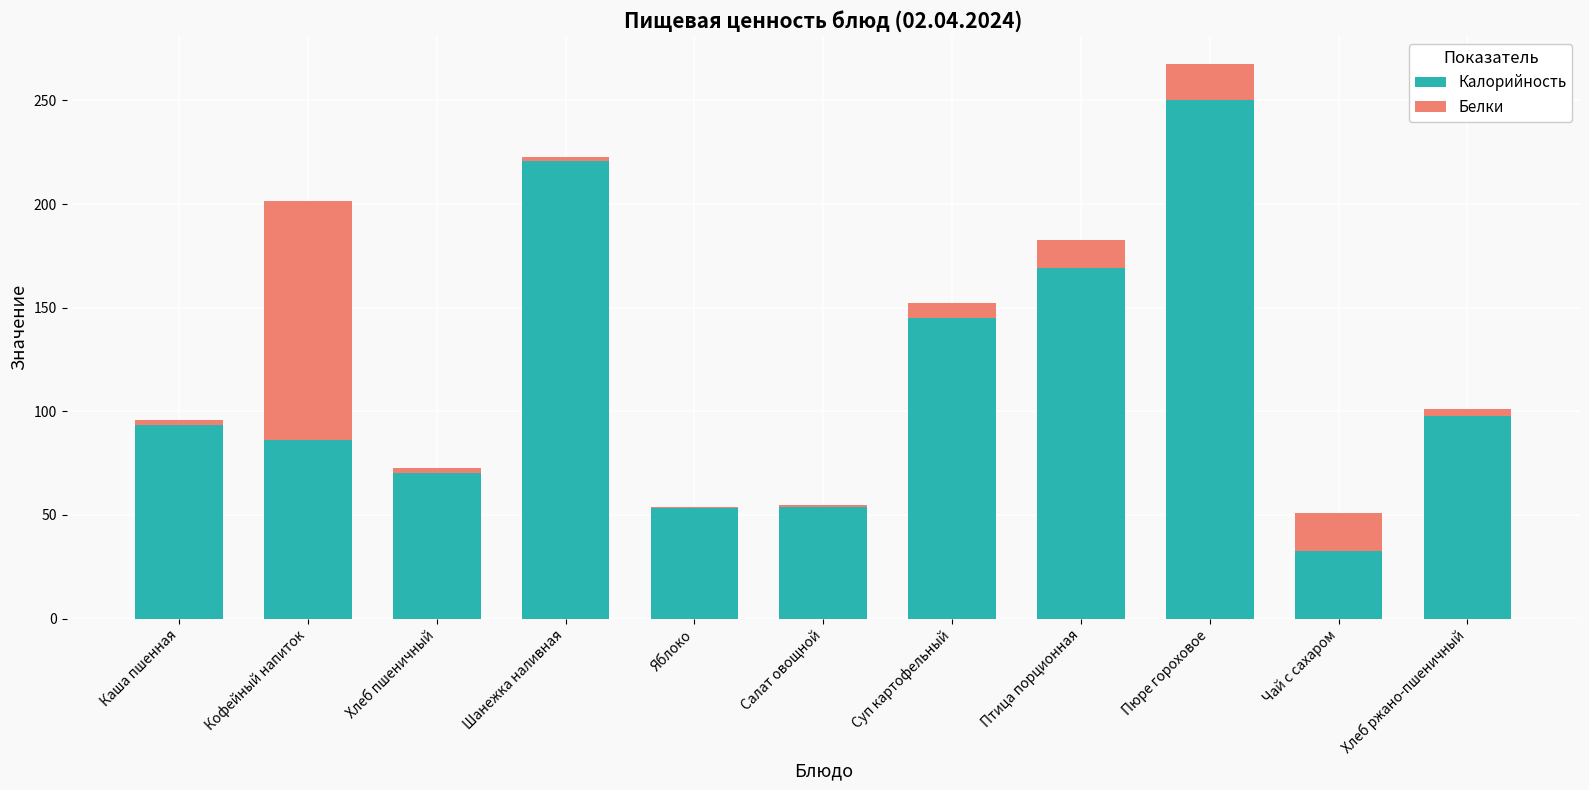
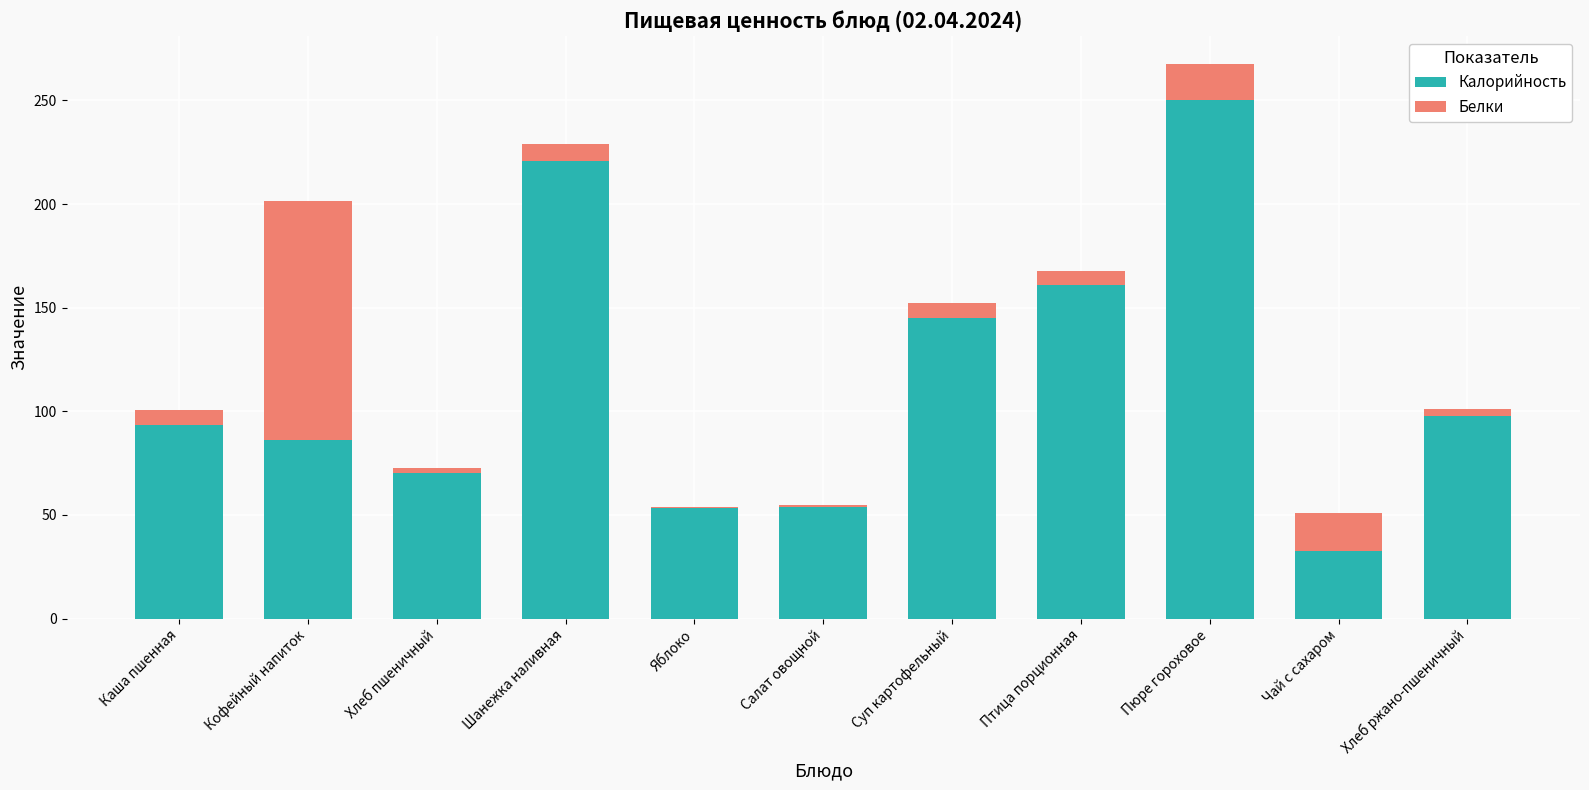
  {
    "Калорийность": {
      "Каша пшенная": 94,
      "Кофейный напиток": 86,
      "Хлеб пшеничный": 70,
      "Шанежка наливная": 221,
      "Яблоко": 53,
      "Салат овощной": 54,
      "Суп картофельный": 145,
-     "Птица порционная": 169,
+     "Птица порционная": 161,
      "Пюре гороховое": 250,
      "Чай с сахаром": 33,
      "Хлеб ржано-пшеничный": 98
    },
    "Белки": {
-     "Каша пшенная": 2,
+     "Каша пшенная": 7,
      "Кофейный напиток": 116,
      "Хлеб пшеничный": 2,
-     "Шанежка наливная": 2,
+     "Шанежка наливная": 8,
      "Суп картофельный": 7,
-     "Птица порционная": 14,
+     "Птица порционная": 7,
      "Пюре гороховое": 17,
      "Чай с сахаром": 18,
      "Хлеб ржано-пшеничный": 3
    }
  }
